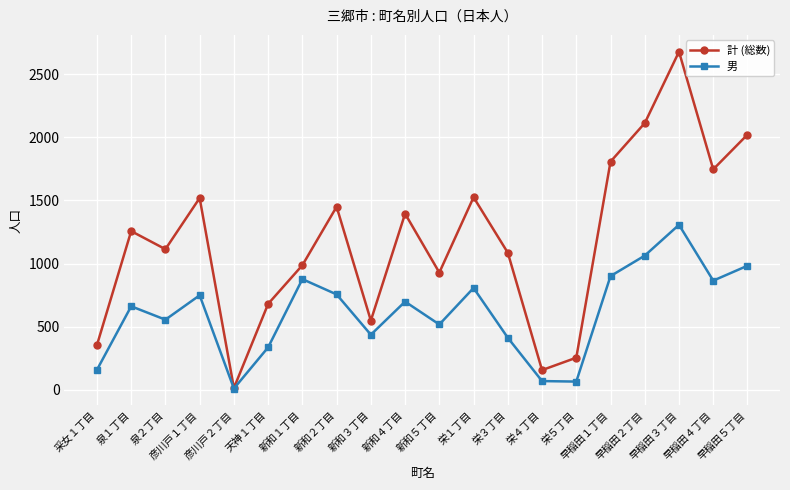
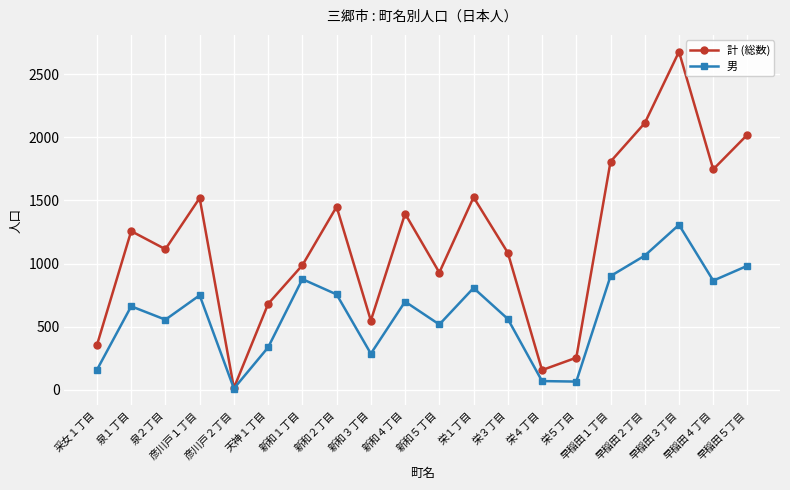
  {
    "計 (総数)": {
      "采女１丁目": 360,
      "泉１丁目": 1260,
      "泉２丁目": 1110,
      "彦川戸１丁目": 1520,
      "天神１丁目": 680,
      "新和１丁目": 990,
      "新和２丁目": 1450,
      "新和３丁目": 550,
      "新和４丁目": 1400,
      "新和５丁目": 930,
      "栄１丁目": 1530,
      "栄３丁目": 1090,
      "栄４丁目": 160,
      "栄５丁目": 260,
      "早稲田１丁目": 1810,
      "早稲田２丁目": 2110,
      "早稲田３丁目": 2680,
      "早稲田４丁目": 1750,
      "早稲田５丁目": 2020
    },
    "男": {
      "采女１丁目": 160,
      "泉１丁目": 660,
      "泉２丁目": 560,
      "彦川戸１丁目": 750,
      "天神１丁目": 340,
      "新和１丁目": 880,
      "新和２丁目": 760,
-     "新和３丁目": 440,
+     "新和３丁目": 290,
      "新和４丁目": 700,
      "新和５丁目": 520,
      "栄１丁目": 810,
-     "栄３丁目": 410,
+     "栄３丁目": 560,
      "栄４丁目": 70,
      "栄５丁目": 70,
      "早稲田１丁目": 900,
      "早稲田２丁目": 1060,
      "早稲田３丁目": 1310,
      "早稲田４丁目": 870,
      "早稲田５丁目": 980
    }
  }
